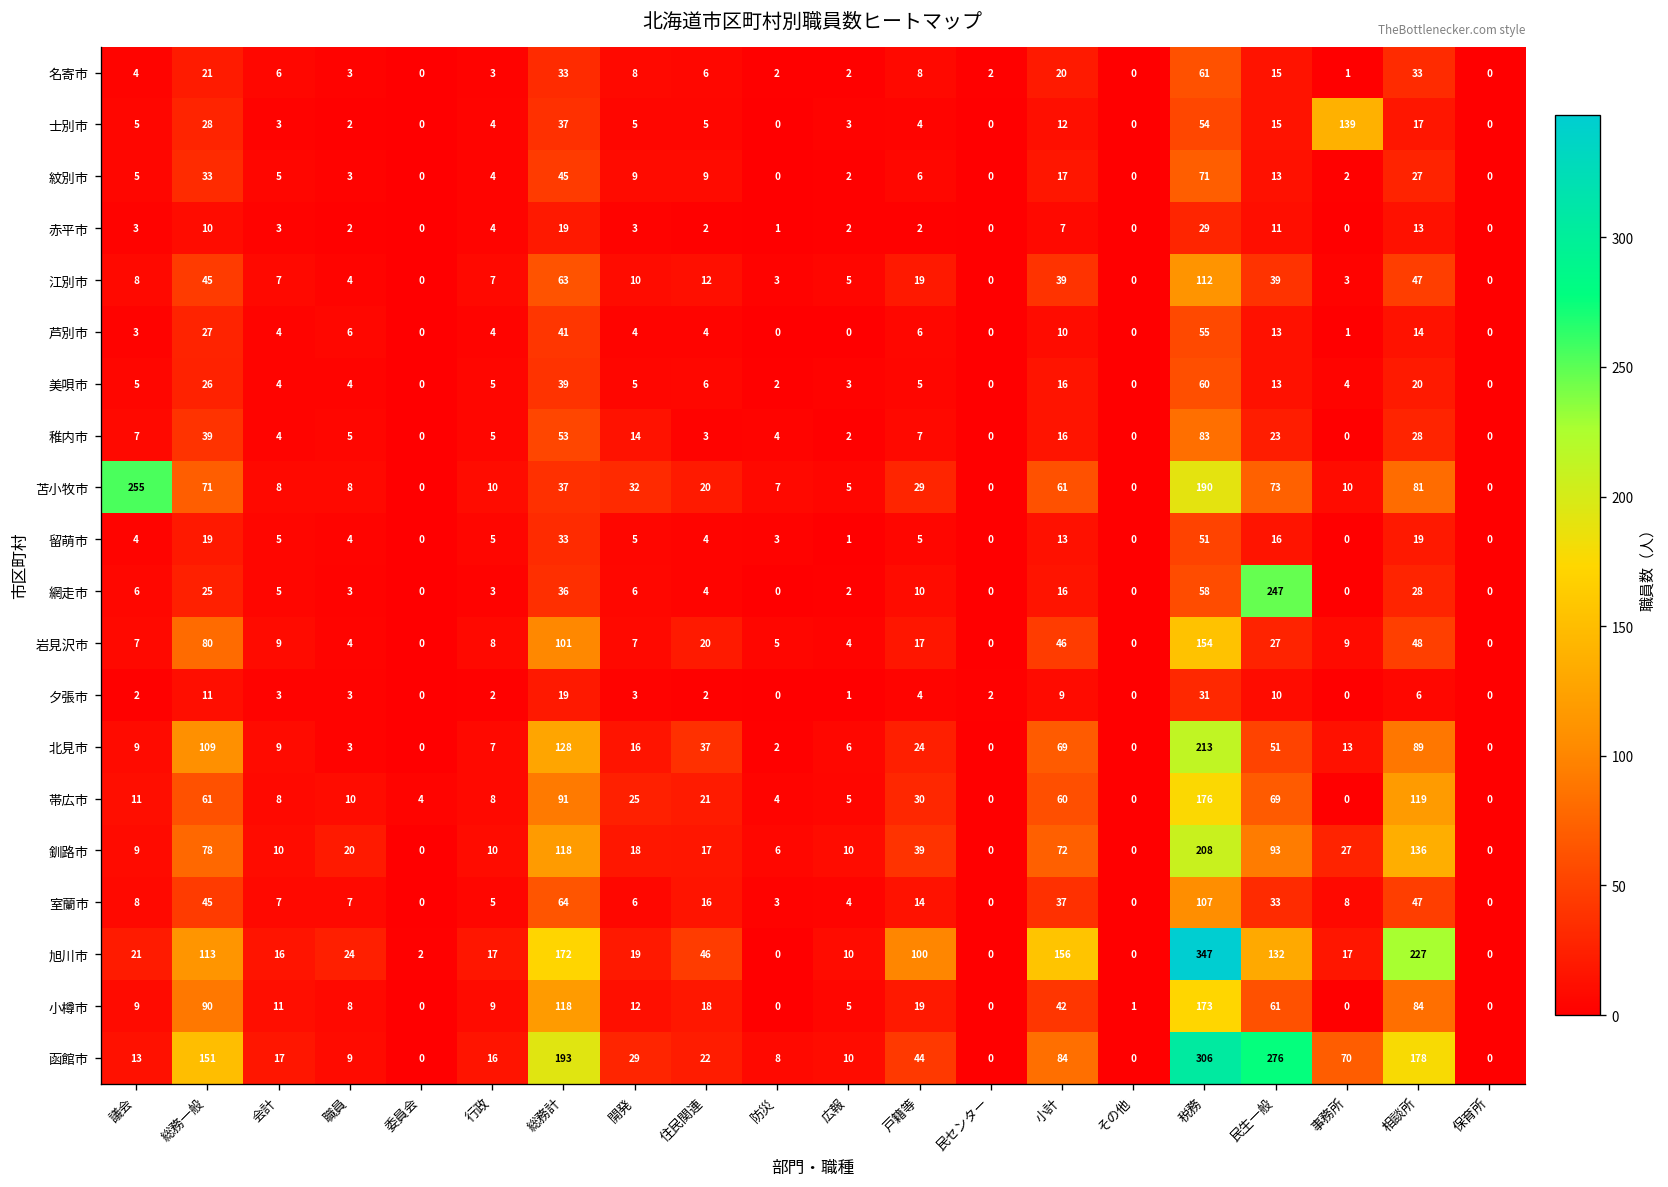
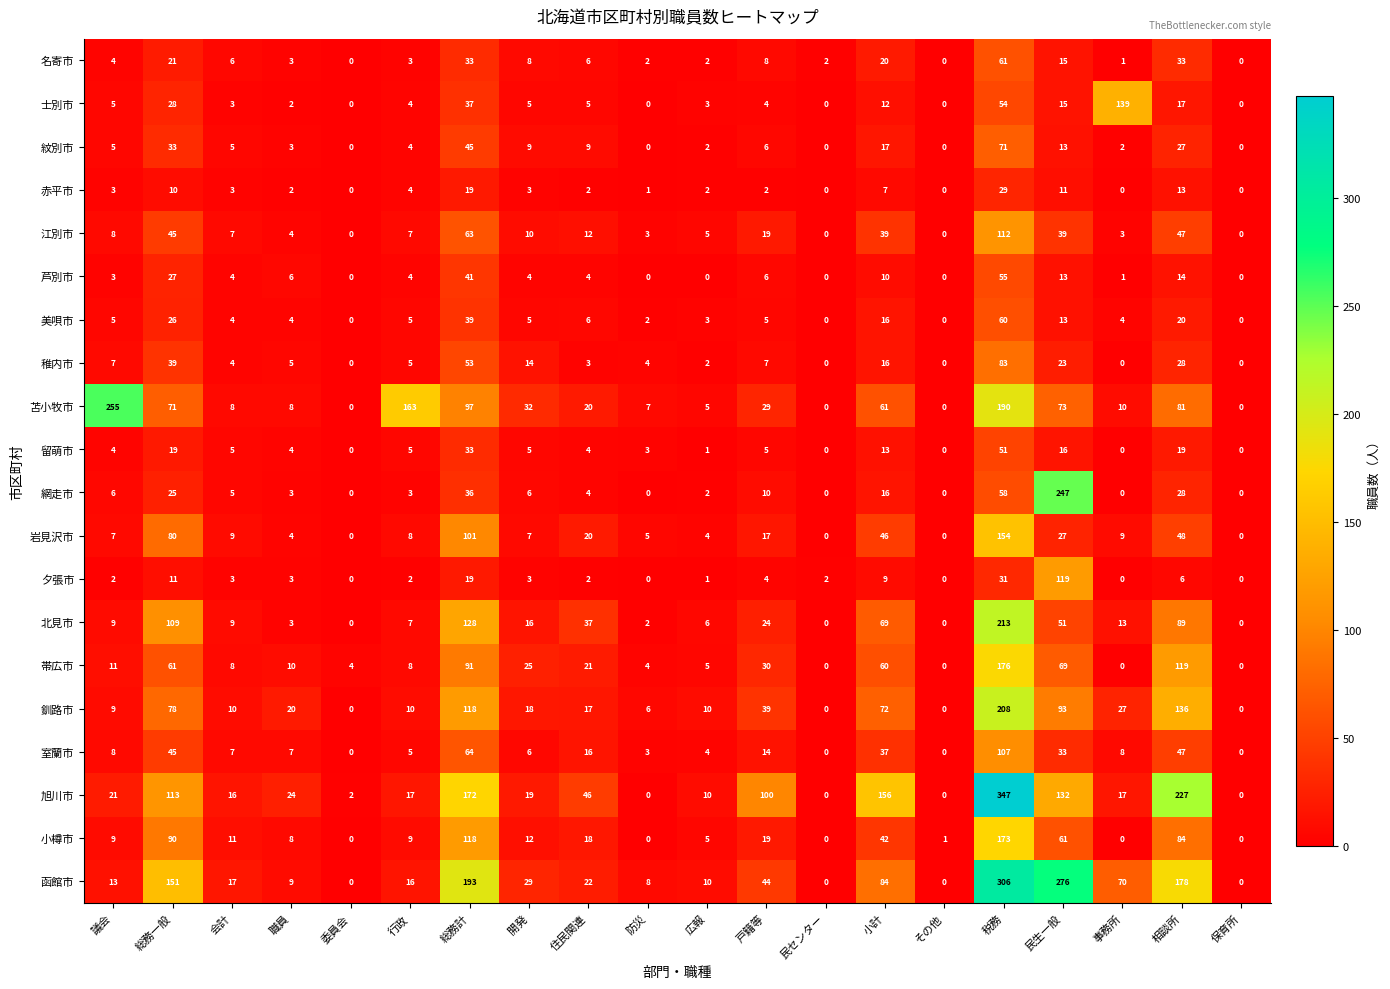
  {
    "苫小牧市": {
      "議会": 255,
      "総務一般": 71,
      "会計": 8,
      "職員": 8,
      "委員会": 0,
-     "行政": 10,
-     "総務計": 37,
+     "行政": 163,
+     "総務計": 97,
      "開発": 32,
      "住民関連": 20,
      "防災": 7,
      "広報": 5,
      "戸籍等": 29,
      "民センター": 0,
      "小計": 61,
      "その他": 0,
      "税務": 190,
      "民生一般": 73,
      "事務所": 10,
      "相談所": 81,
      "保育所": 0
    },
    "夕張市": {
      "議会": 2,
      "総務一般": 11,
      "会計": 3,
      "職員": 3,
      "委員会": 0,
      "行政": 2,
      "総務計": 19,
      "開発": 3,
      "住民関連": 2,
      "防災": 0,
      "広報": 1,
      "戸籍等": 4,
      "民センター": 2,
      "小計": 9,
      "その他": 0,
      "税務": 31,
-     "民生一般": 10,
+     "民生一般": 119,
      "事務所": 0,
      "相談所": 6,
      "保育所": 0
    }
  }
